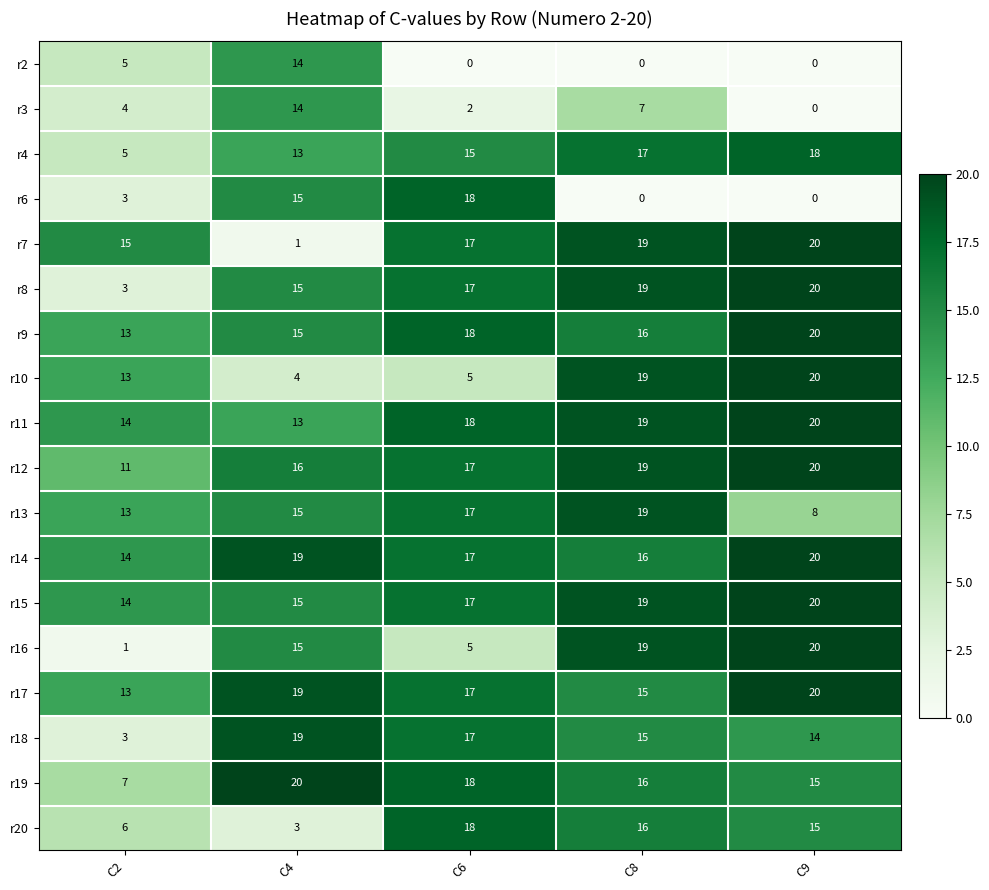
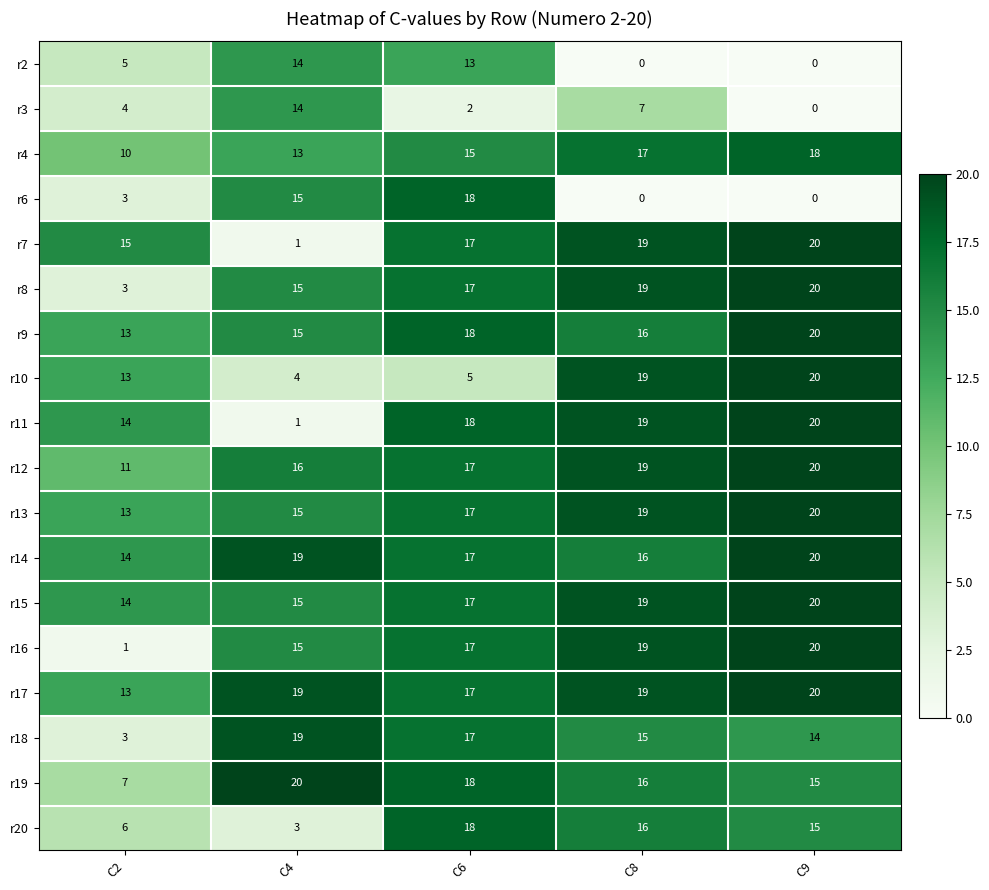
  {
    "r2": {
      "C2": 5,
      "C4": 14,
-     "C6": 0,
+     "C6": 13,
      "C8": 0,
      "C9": 0
    },
    "r3": {
      "C2": 4,
      "C4": 14,
      "C6": 2,
      "C8": 7,
      "C9": 0
    },
    "r4": {
-     "C2": 5,
+     "C2": 10,
      "C4": 13,
      "C6": 15,
      "C8": 17,
      "C9": 18
    },
    "r6": {
      "C2": 3,
      "C4": 15,
      "C6": 18,
      "C8": 0,
      "C9": 0
    },
    "r7": {
      "C2": 15,
      "C4": 1,
      "C6": 17,
      "C8": 19,
      "C9": 20
    },
    "r8": {
      "C2": 3,
      "C4": 15,
      "C6": 17,
      "C8": 19,
      "C9": 20
    },
    "r9": {
      "C2": 13,
      "C4": 15,
      "C6": 18,
      "C8": 16,
      "C9": 20
    },
    "r10": {
      "C2": 13,
      "C4": 4,
      "C6": 5,
      "C8": 19,
      "C9": 20
    },
    "r11": {
      "C2": 14,
-     "C4": 13,
+     "C4": 1,
      "C6": 18,
      "C8": 19,
      "C9": 20
    },
    "r12": {
      "C2": 11,
      "C4": 16,
      "C6": 17,
      "C8": 19,
      "C9": 20
    },
    "r13": {
      "C2": 13,
      "C4": 15,
      "C6": 17,
      "C8": 19,
-     "C9": 8
+     "C9": 20
    },
    "r14": {
      "C2": 14,
      "C4": 19,
      "C6": 17,
      "C8": 16,
      "C9": 20
    },
    "r15": {
      "C2": 14,
      "C4": 15,
      "C6": 17,
      "C8": 19,
      "C9": 20
    },
    "r16": {
      "C2": 1,
      "C4": 15,
-     "C6": 5,
+     "C6": 17,
      "C8": 19,
      "C9": 20
    },
    "r17": {
      "C2": 13,
      "C4": 19,
      "C6": 17,
-     "C8": 15,
+     "C8": 19,
      "C9": 20
    },
    "r18": {
      "C2": 3,
      "C4": 19,
      "C6": 17,
      "C8": 15,
      "C9": 14
    },
    "r19": {
      "C2": 7,
      "C4": 20,
      "C6": 18,
      "C8": 16,
      "C9": 15
    },
    "r20": {
      "C2": 6,
      "C4": 3,
      "C6": 18,
      "C8": 16,
      "C9": 15
    }
  }
